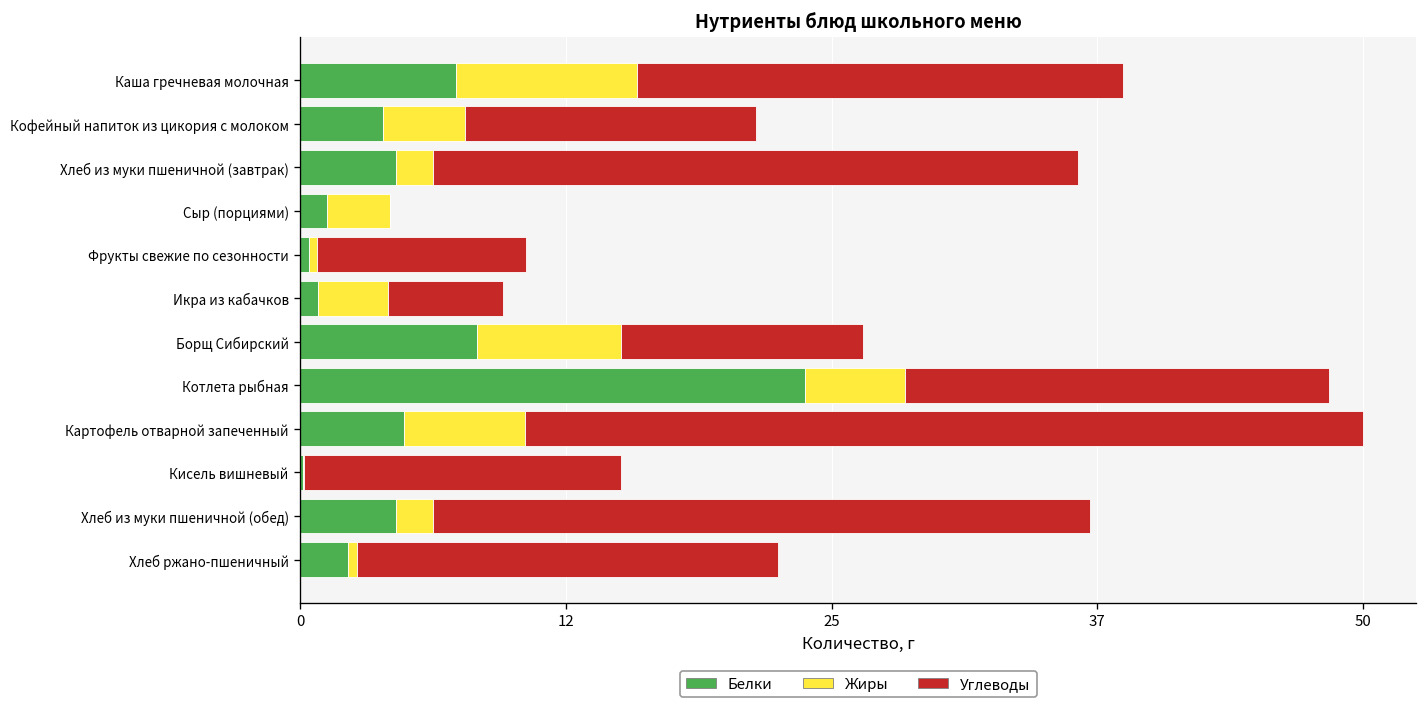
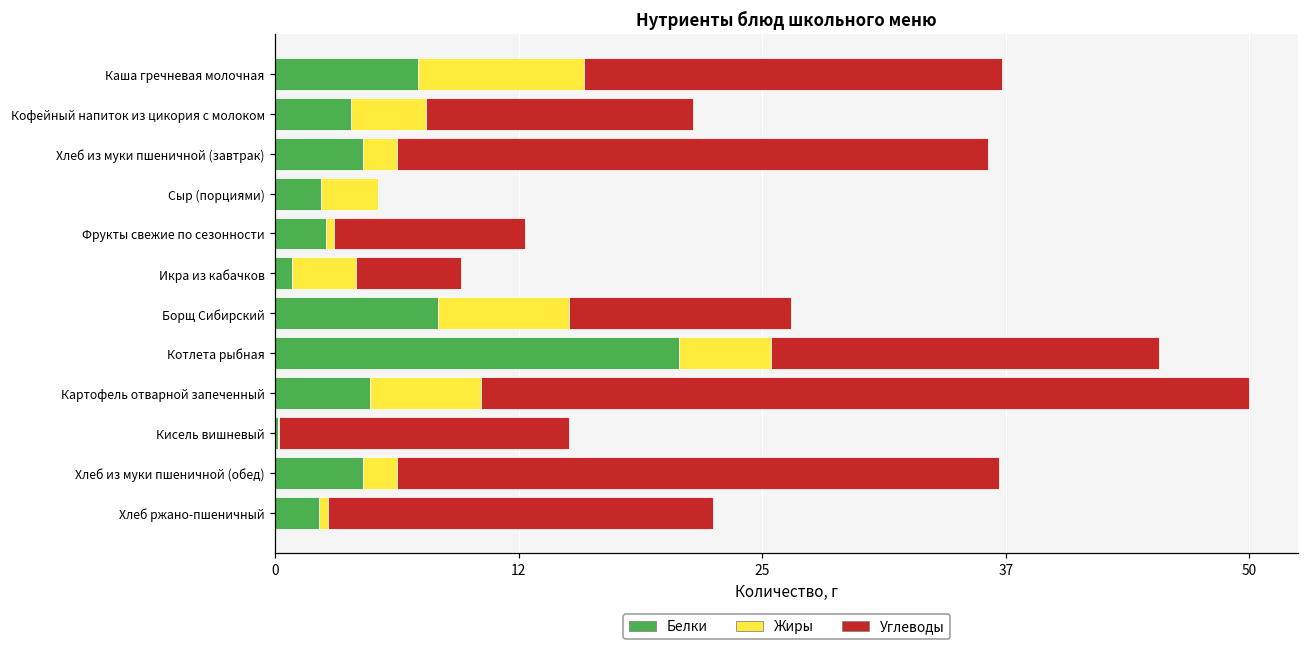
  {
    "Белки": {
      "Каша гречневая молочная": 7.3,
      "Кофейный напиток из цикория с молоком": 3.9,
      "Хлеб из муки пшеничной (завтрак)": 4.5,
-     "Сыр (порциями)": 1.3,
-     "Фрукты свежие по сезонности": 0.4,
+     "Сыр (порциями)": 2.3,
+     "Фрукты свежие по сезонности": 2.6,
      "Икра из кабачков": 0.8,
      "Борщ Сибирский": 8.3,
-     "Котлета рыбная": 23.7,
+     "Котлета рыбная": 20.7,
      "Картофель отварной запеченный": 4.9,
      "Хлеб из муки пшеничной (обед)": 4.5,
      "Хлеб ржано-пшеничный": 2.2
    },
    "Жиры": {
      "Каша гречневая молочная": 8.5,
      "Кофейный напиток из цикория с молоком": 3.8,
      "Хлеб из муки пшеничной (завтрак)": 1.7,
      "Сыр (порциями)": 3.0,
      "Фрукты свежие по сезонности": 0.4,
      "Икра из кабачков": 3.3,
      "Борщ Сибирский": 6.7,
      "Котлета рыбная": 4.7,
      "Картофель отварной запеченный": 5.7,
      "Хлеб из муки пшеничной (обед)": 1.7,
      "Хлеб ржано-пшеничный": 0.4
    },
    "Углеводы": {
-     "Каша гречневая молочная": 22.8,
+     "Каша гречневая молочная": 21.4,
      "Кофейный напиток из цикория с молоком": 13.7,
      "Хлеб из муки пшеничной (завтрак)": 30.3,
      "Сыр (порциями)": 0.0,
      "Фрукты свежие по сезонности": 9.8,
      "Икра из кабачков": 5.4,
      "Борщ Сибирский": 11.4,
      "Котлета рыбная": 19.9,
      "Картофель отварной запеченный": 39.4,
      "Кисель вишневый": 14.9,
      "Хлеб из муки пшеничной (обед)": 30.8,
      "Хлеб ржано-пшеничный": 19.8
    }
  }
